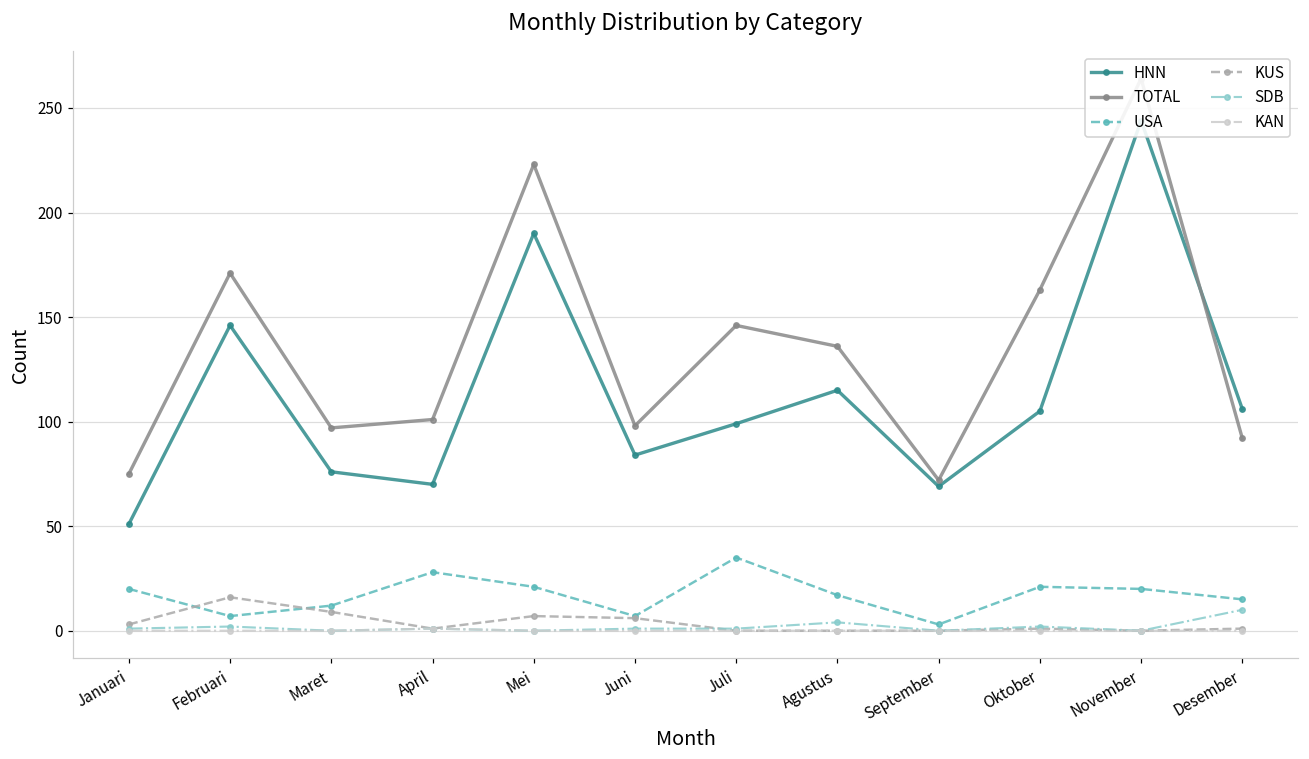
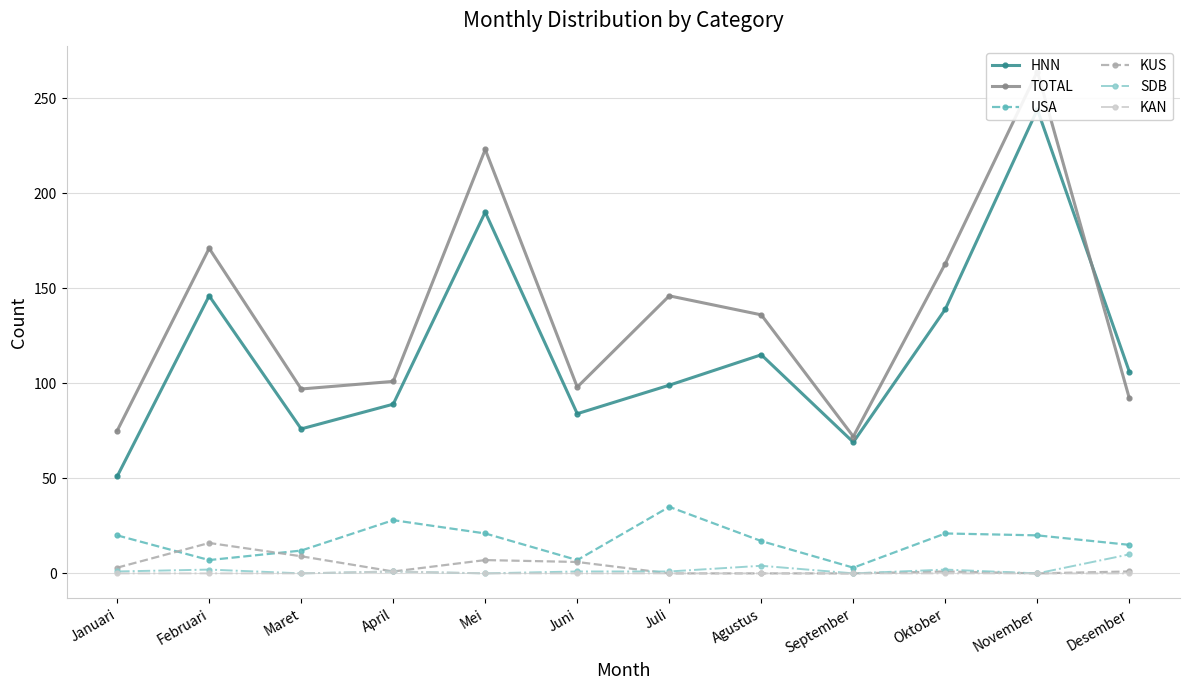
  {
    "HNN": {
      "Januari": 51,
      "Februari": 146,
      "Maret": 76,
-     "April": 70,
+     "April": 89,
      "Mei": 190,
      "Juni": 84,
      "Juli": 99,
      "Agustus": 115,
      "September": 69,
-     "Oktober": 105,
+     "Oktober": 139,
      "Desember": 106
    }
  }
